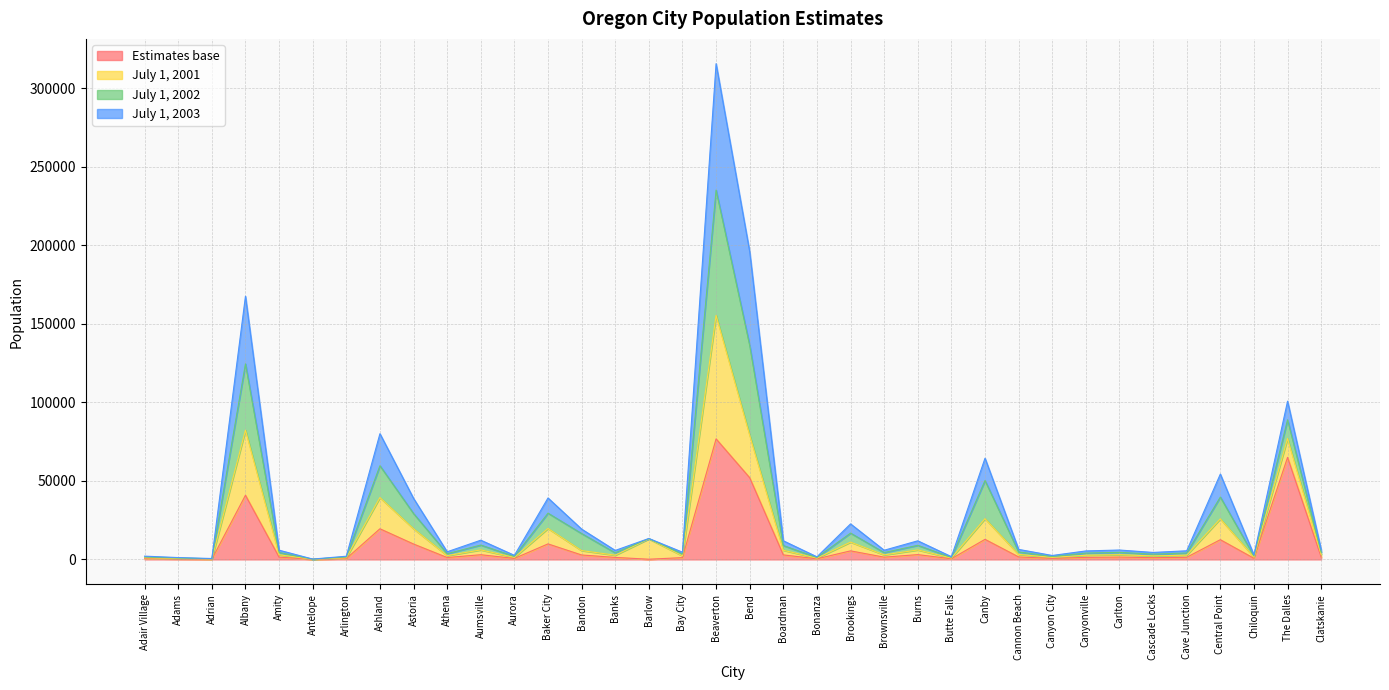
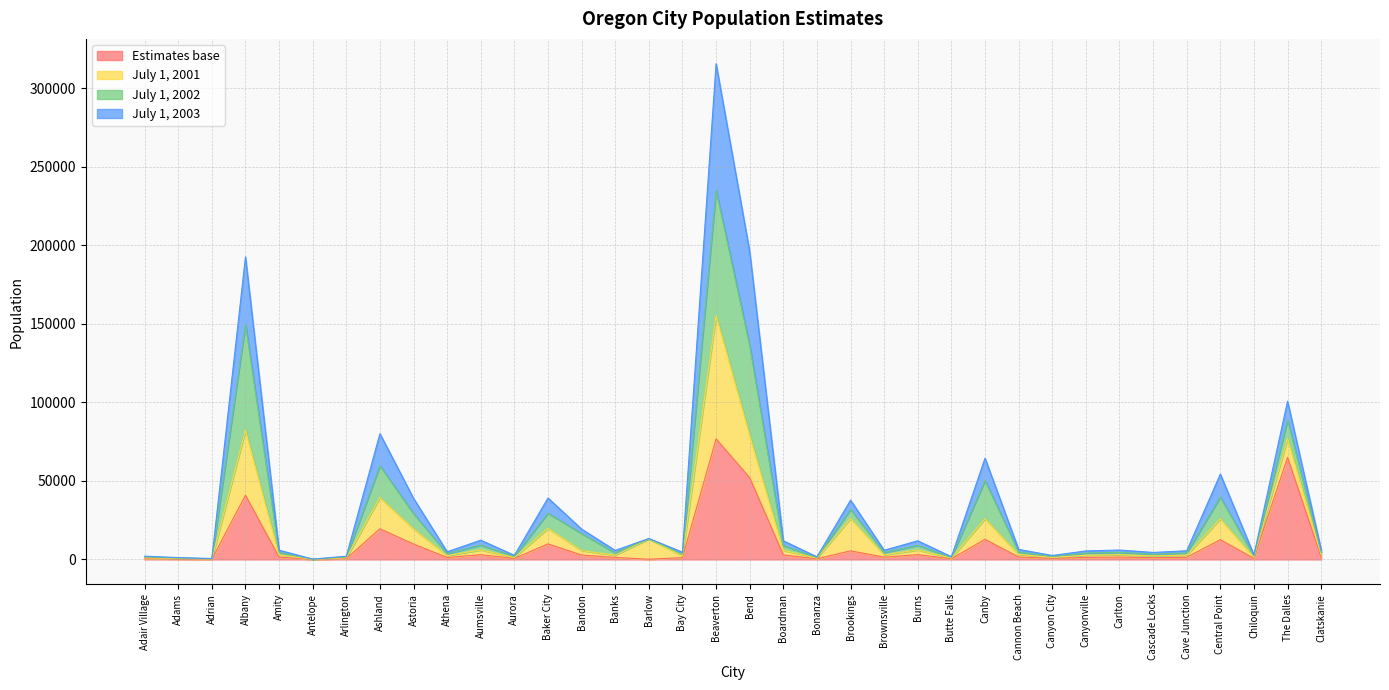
  {
    "Estimates base": {
      "Albany": 41000,
      "Ashland": 20000,
      "Astoria": 10000,
      "Aumsville": 3000,
      "Baker City": 10000,
      "Bandon": 3000,
      "Barlow": 0,
      "Beaverton": 77000,
      "Bend": 52000,
      "Boardman": 3000,
      "Brookings": 5000,
      "Burns": 3000,
      "Canby": 13000,
      "Central Point": 13000,
      "The Dalles": 65000
    },
    "July 1, 2001": {
      "Albany": 41000,
      "Ashland": 20000,
      "Astoria": 10000,
      "Aumsville": 3000,
      "Baker City": 10000,
      "Bandon": 3000,
      "Beaverton": 79000,
      "Bend": 27000,
      "Boardman": 3000,
-     "Brookings": 6000,
+     "Brookings": 21000,
      "Burns": 3000,
      "Canby": 13000,
      "Central Point": 13000,
      "The Dalles": 12000
    },
    "July 1, 2002": {
-     "Albany": 42000,
+     "Albany": 67000,
      "Ashland": 20000,
      "Astoria": 10000,
      "Aumsville": 3000,
      "Baker City": 10000,
      "Bandon": 11000,
      "Beaverton": 80000,
      "Bend": 57000,
      "Boardman": 3000,
      "Brookings": 6000,
      "Burns": 3000,
      "Canby": 24000,
      "Central Point": 14000,
      "The Dalles": 12000
    },
    "July 1, 2003": {
      "Albany": 43000,
      "Ashland": 20000,
      "Astoria": 10000,
      "Aumsville": 3000,
      "Baker City": 10000,
      "Bandon": 3000,
      "Beaverton": 81000,
      "Bend": 60000,
      "Boardman": 3000,
      "Brookings": 6000,
      "Burns": 3000,
      "Canby": 14000,
      "Central Point": 15000,
      "The Dalles": 12000
    }
  }
